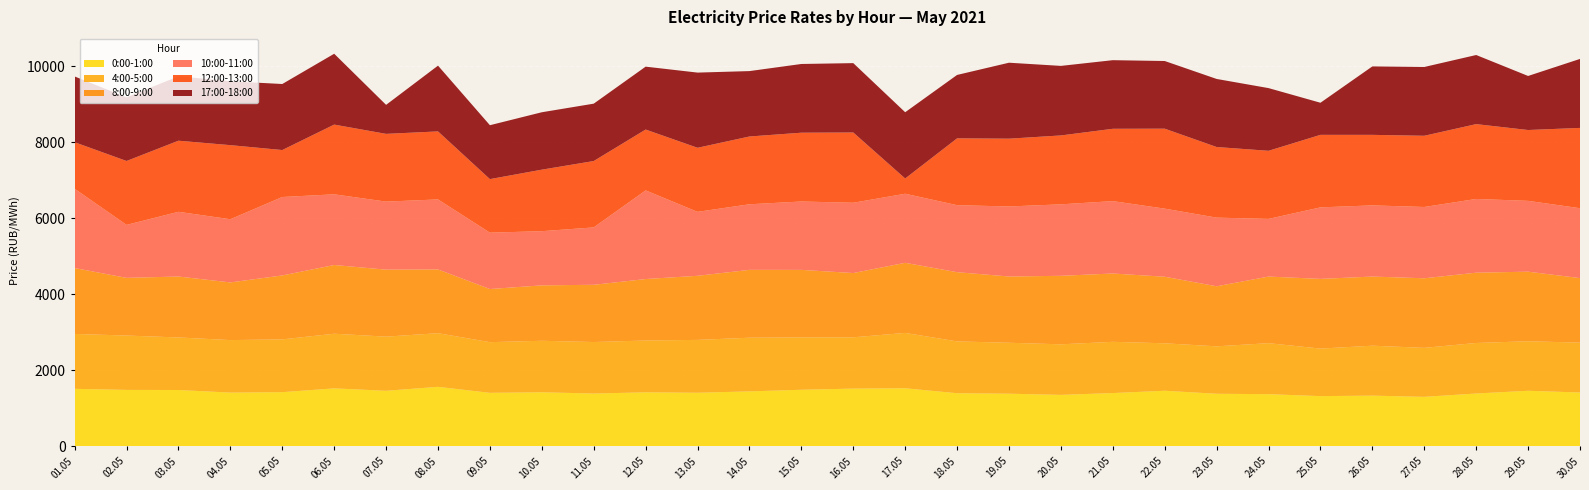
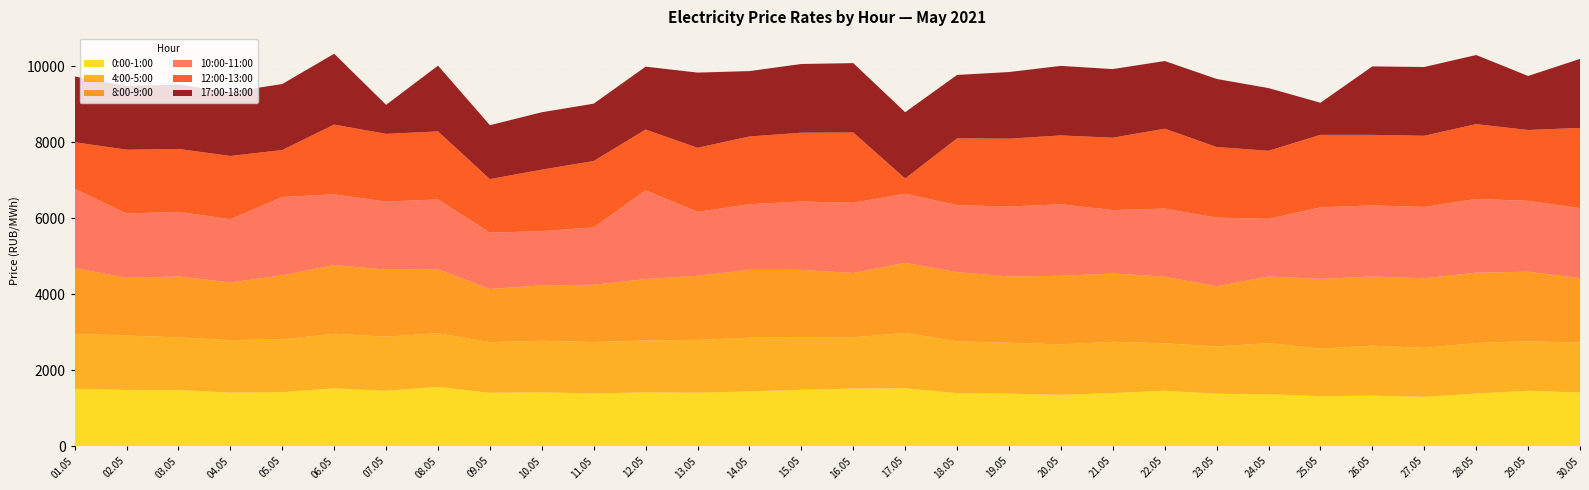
  {
    "10:00-11:00": {
      "01.05": 2100,
-     "02.05": 1400,
+     "02.05": 1700,
      "03.05": 1700,
      "04.05": 1700,
      "05.05": 2100,
      "06.05": 1900,
      "07.05": 1800,
      "08.05": 1800,
      "09.05": 1500,
      "10.05": 1400,
      "11.05": 1500,
      "12.05": 2300,
      "13.05": 1700,
      "14.05": 1700,
      "15.05": 1800,
      "16.05": 1800,
      "17.05": 1800,
      "18.05": 1800,
      "19.05": 1800,
      "20.05": 1900,
-     "21.05": 1900,
+     "21.05": 1700,
      "22.05": 1800,
      "23.05": 1800,
      "24.05": 1500,
      "25.05": 1900,
      "26.05": 1900,
      "27.05": 1900,
      "28.05": 1900,
      "29.05": 1900,
      "30.05": 1800
    },
    "12:00-13:00": {
      "01.05": 1200,
      "02.05": 1700,
-     "03.05": 1900,
-     "04.05": 1900,
+     "03.05": 1700,
+     "04.05": 1700,
      "05.05": 1200,
      "06.05": 1800,
      "07.05": 1800,
      "08.05": 1800,
      "09.05": 1400,
      "10.05": 1600,
      "11.05": 1700,
      "12.05": 1600,
      "13.05": 1700,
      "14.05": 1800,
      "15.05": 1800,
      "16.05": 1800,
      "17.05": 400,
      "18.05": 1800,
      "19.05": 1800,
      "20.05": 1800,
      "21.05": 1900,
      "22.05": 2100,
      "23.05": 1900,
      "24.05": 1800,
      "25.05": 1900,
      "26.05": 1900,
      "27.05": 1900,
      "28.05": 2000,
      "29.05": 1900,
      "30.05": 2100
    },
    "17:00-18:00": {
      "01.05": 1700,
      "05.05": 1700,
      "06.05": 1900,
      "07.05": 800,
      "08.05": 1700,
      "09.05": 1400,
      "10.05": 1500,
      "11.05": 1500,
      "12.05": 1700,
      "13.05": 2000,
      "14.05": 1700,
      "15.05": 1800,
      "16.05": 1800,
      "17.05": 1700,
      "18.05": 1700,
-     "19.05": 2000,
+     "19.05": 1800,
      "20.05": 1800,
      "21.05": 1800,
      "22.05": 1800,
      "23.05": 1800,
      "24.05": 1600,
      "25.05": 800,
      "26.05": 1800,
      "27.05": 1800,
      "28.05": 1800,
      "29.05": 1400,
      "30.05": 1800
    }
  }
